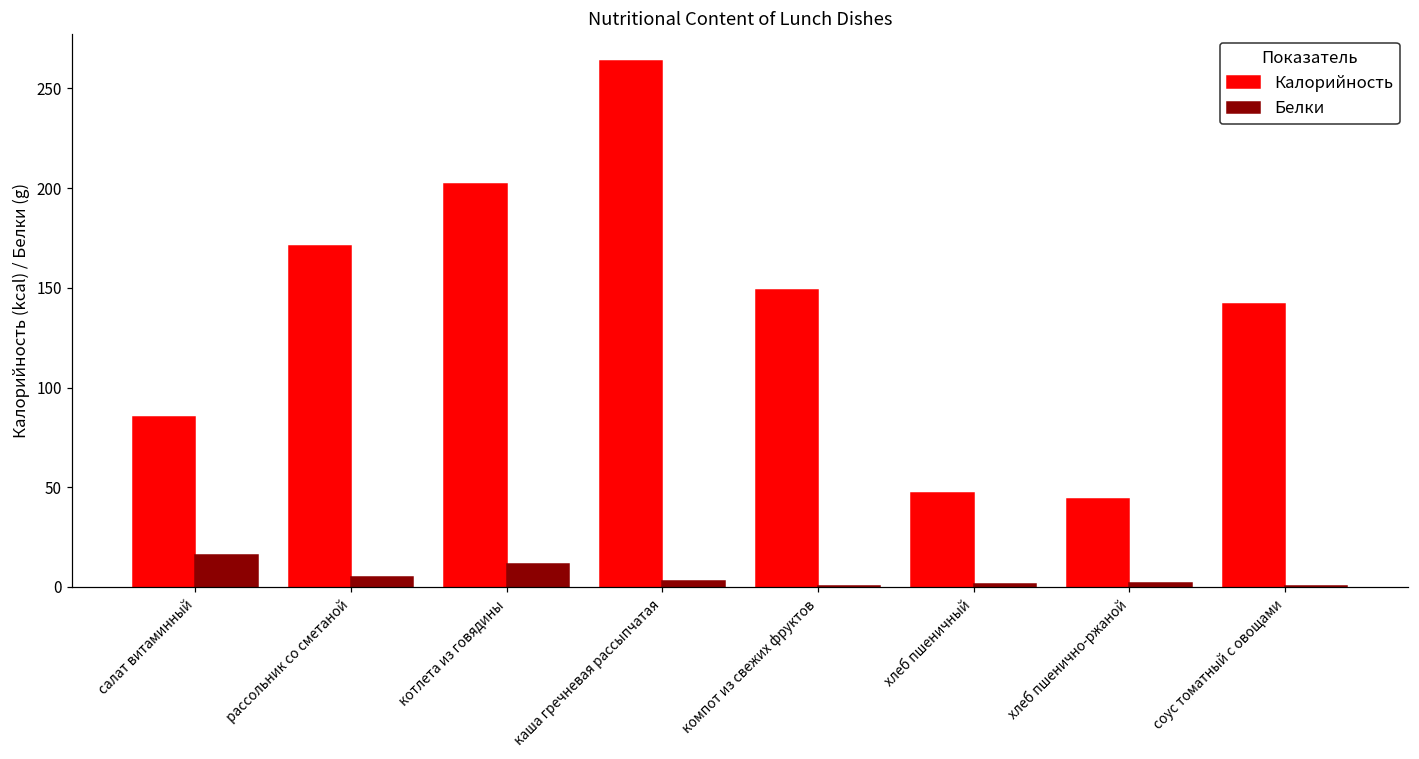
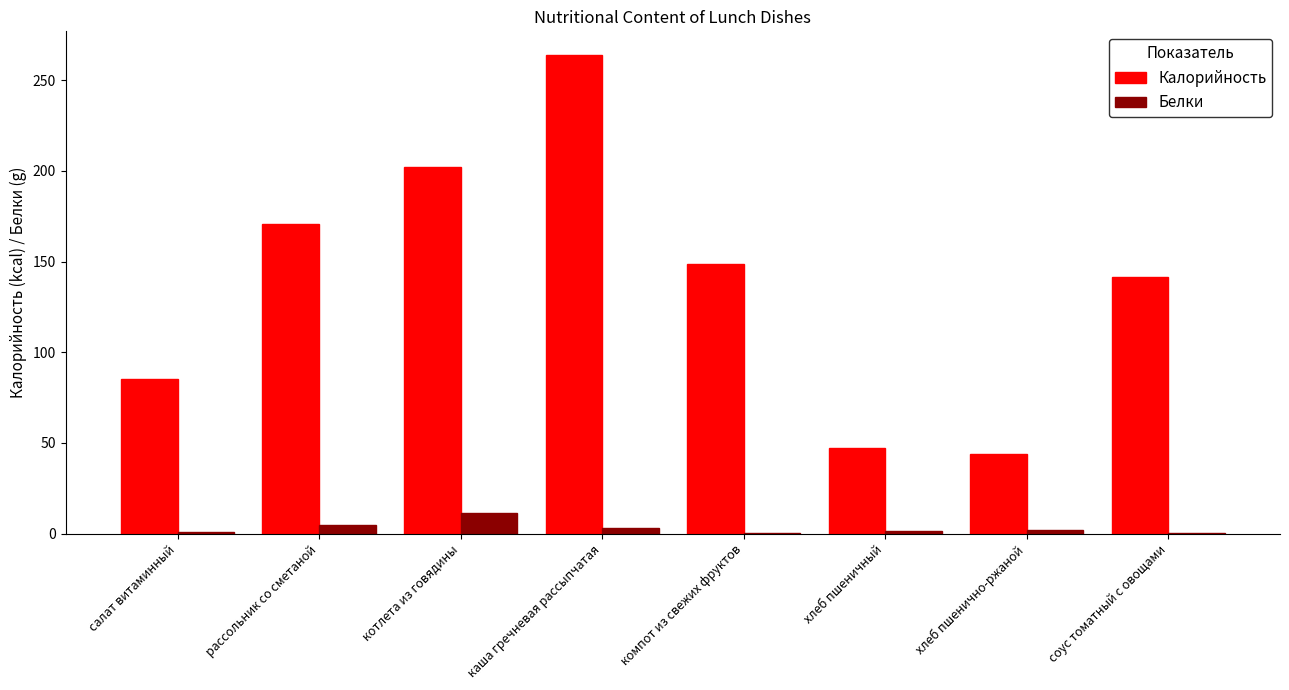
  {
    "Калорийность": {
      "салат витаминный": 85,
      "рассольник со сметаной": 171,
      "котлета из говядины": 202,
      "каша гречневая рассыпчатая": 264,
      "компот из свежих фруктов": 149,
      "хлеб пшеничный": 47,
      "хлеб пшенично-ржаной": 44,
      "соус томатный с овощами": 142
    },
    "Белки": {
-     "салат витаминный": 16,
+     "салат витаминный": 1,
      "рассольник со сметаной": 5,
      "котлета из говядины": 12,
      "каша гречневая рассыпчатая": 3,
      "хлеб пшеничный": 2,
      "хлеб пшенично-ржаной": 2
    }
  }
